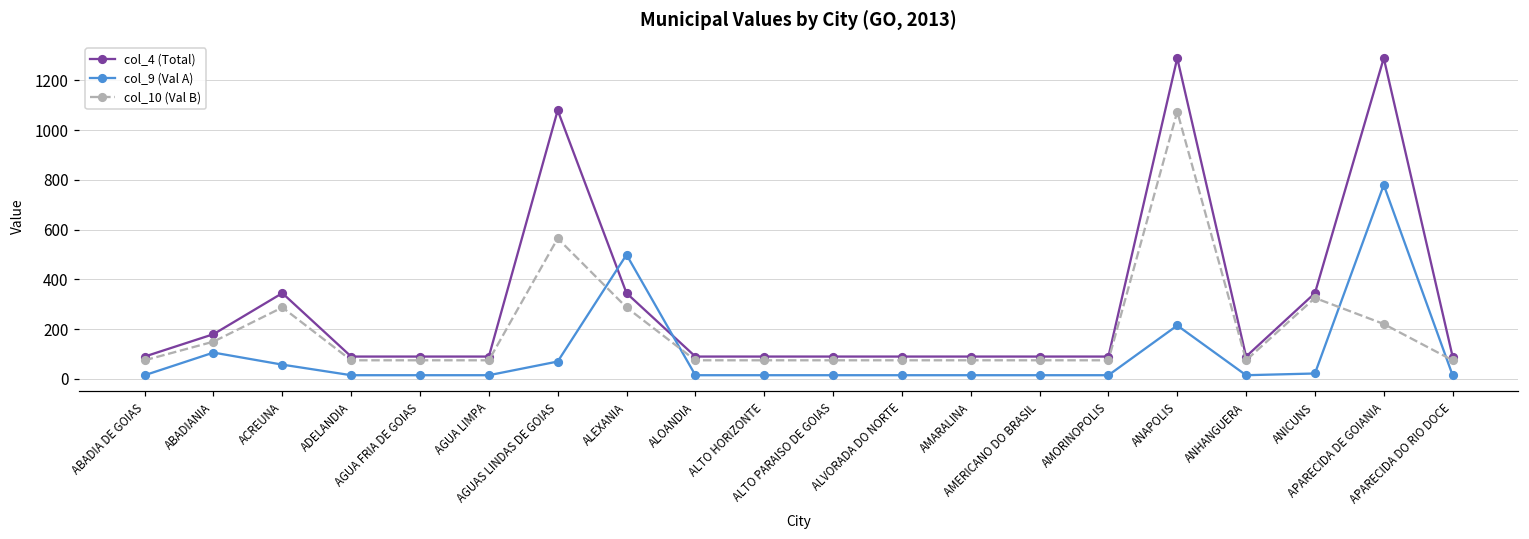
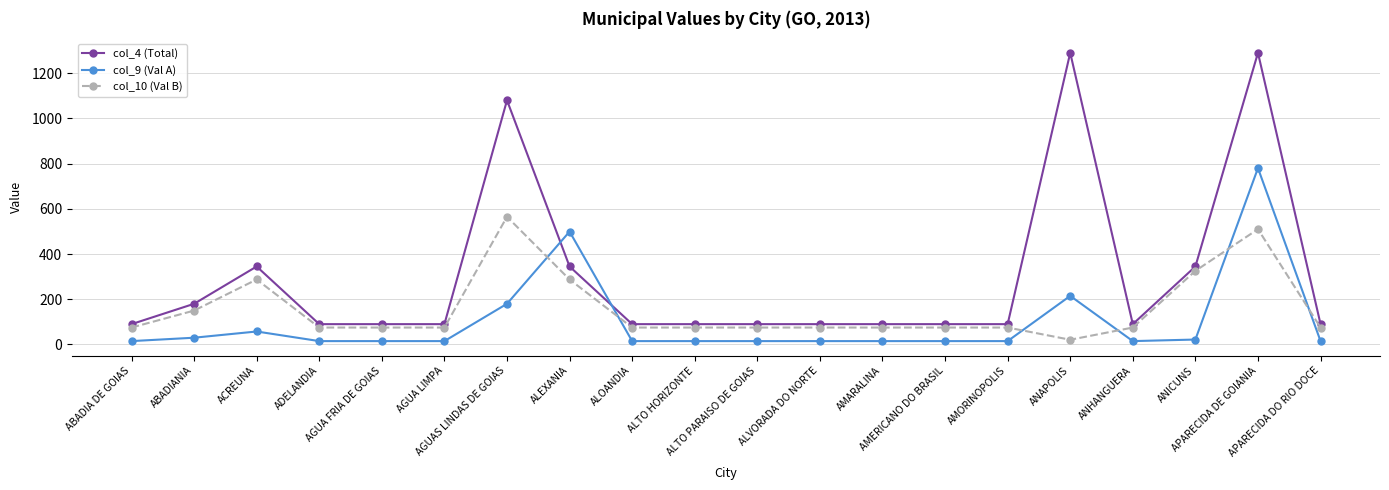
  {
    "col_4 (Total)": {
      "ABADIA DE GOIAS": 90,
      "ABADIANIA": 180,
      "ACREUNA": 350,
      "ADELANDIA": 90,
      "AGUA FRIA DE GOIAS": 90,
      "AGUA LIMPA": 90,
      "AGUAS LINDAS DE GOIAS": 1080,
      "ALEXANIA": 350,
      "ALOANDIA": 90,
      "ALTO HORIZONTE": 90,
      "ALTO PARAISO DE GOIAS": 90,
      "ALVORADA DO NORTE": 90,
      "AMARALINA": 90,
      "AMERICANO DO BRASIL": 90,
      "AMORINOPOLIS": 90,
      "ANAPOLIS": 1290,
      "ANHANGUERA": 90,
      "ANICUNS": 350,
      "APARECIDA DE GOIANIA": 1290,
      "APARECIDA DO RIO DOCE": 90
    },
    "col_9 (Val A)": {
      "ABADIA DE GOIAS": 20,
-     "ABADIANIA": 110,
+     "ABADIANIA": 30,
      "ACREUNA": 60,
      "ADELANDIA": 20,
      "AGUA FRIA DE GOIAS": 20,
      "AGUA LIMPA": 20,
-     "AGUAS LINDAS DE GOIAS": 70,
+     "AGUAS LINDAS DE GOIAS": 180,
      "ALEXANIA": 500,
      "ALOANDIA": 20,
      "ALTO HORIZONTE": 20,
      "ALTO PARAISO DE GOIAS": 20,
      "ALVORADA DO NORTE": 20,
      "AMARALINA": 20,
      "AMERICANO DO BRASIL": 20,
      "AMORINOPOLIS": 20,
      "ANAPOLIS": 220,
      "ANHANGUERA": 20,
      "ANICUNS": 20,
      "APARECIDA DE GOIANIA": 780,
      "APARECIDA DO RIO DOCE": 20
    },
    "col_10 (Val B)": {
      "ABADIA DE GOIAS": 80,
      "ABADIANIA": 150,
      "ACREUNA": 290,
      "ADELANDIA": 80,
      "AGUA FRIA DE GOIAS": 80,
      "AGUA LIMPA": 80,
      "AGUAS LINDAS DE GOIAS": 570,
      "ALEXANIA": 290,
      "ALOANDIA": 80,
      "ALTO HORIZONTE": 80,
      "ALTO PARAISO DE GOIAS": 80,
      "ALVORADA DO NORTE": 80,
      "AMARALINA": 80,
      "AMERICANO DO BRASIL": 80,
      "AMORINOPOLIS": 80,
-     "ANAPOLIS": 1080,
+     "ANAPOLIS": 20,
      "ANHANGUERA": 80,
      "ANICUNS": 330,
-     "APARECIDA DE GOIANIA": 220,
+     "APARECIDA DE GOIANIA": 510,
      "APARECIDA DO RIO DOCE": 80
    }
  }
